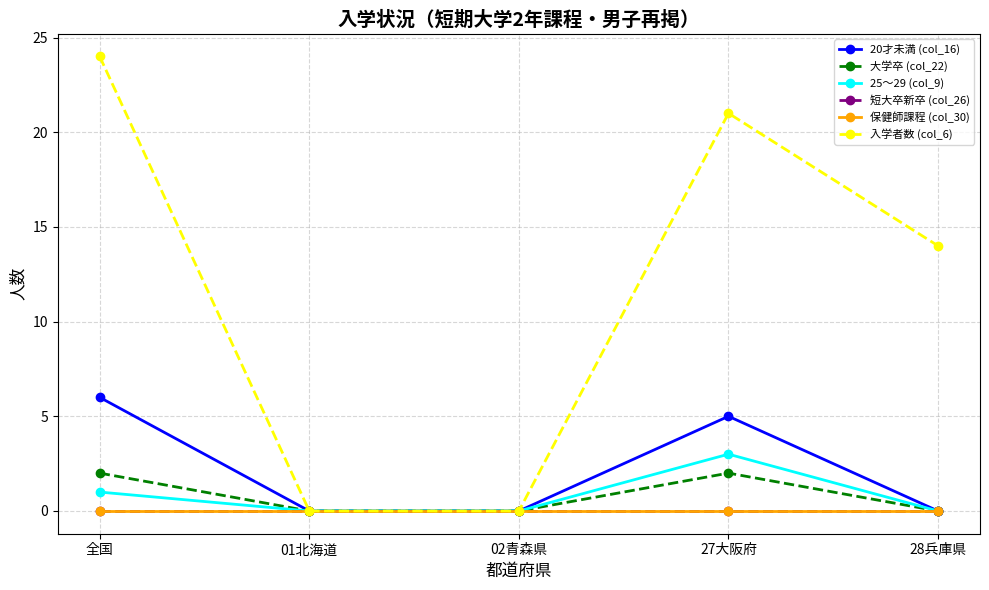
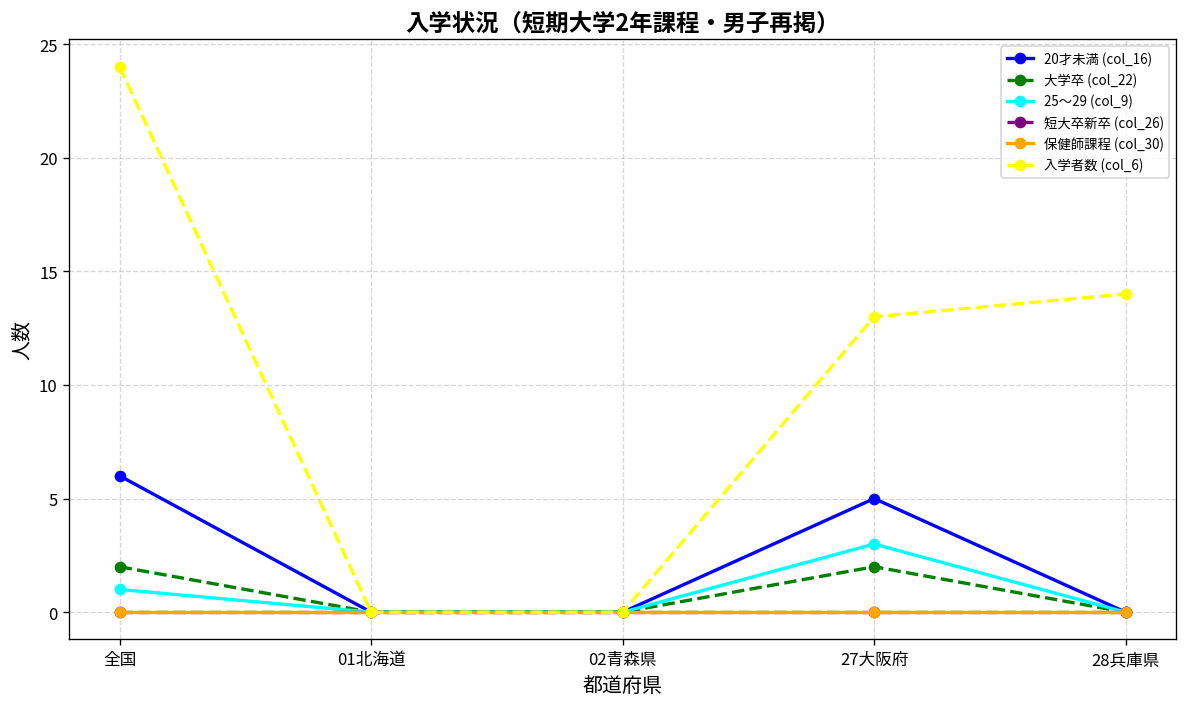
  {
    "20才未満 (col_16)": {
      "全国": 6,
      "27大阪府": 5
    },
    "大学卒 (col_22)": {
      "全国": 2,
      "27大阪府": 2
    },
    "25～29 (col_9)": {
      "全国": 1,
      "27大阪府": 3
    },
    "保健師課程 (col_30)": {
      "全国": 0,
      "27大阪府": 0
    },
    "入学者数 (col_6)": {
      "全国": 24,
-     "27大阪府": 21,
+     "27大阪府": 13,
      "28兵庫県": 14
    }
  }
